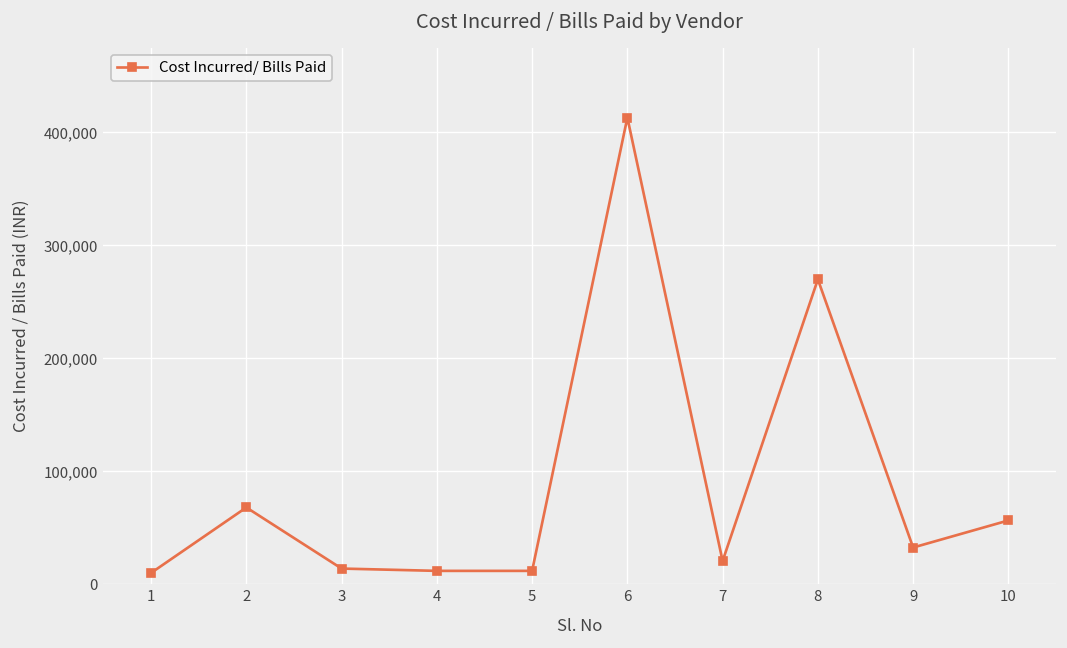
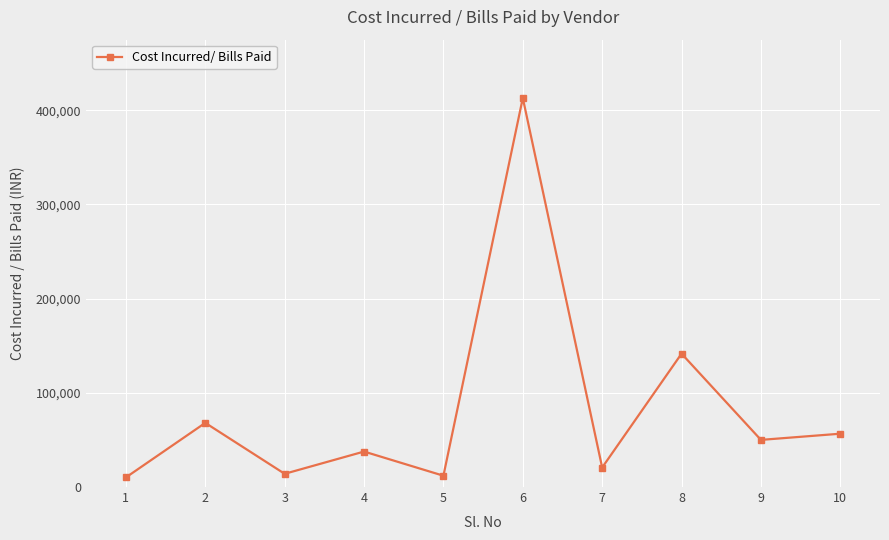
  {
    "1": "10,000",
    "2": "70,000",
    "3": "10,000",
-   "4": "10,000",
+   "4": "40,000",
    "5": "10,000",
    "6": "410,000",
    "7": "20,000",
-   "8": "270,000",
-   "9": "30,000",
+   "8": "140,000",
+   "9": "50,000",
    "10": "60,000"
  }
